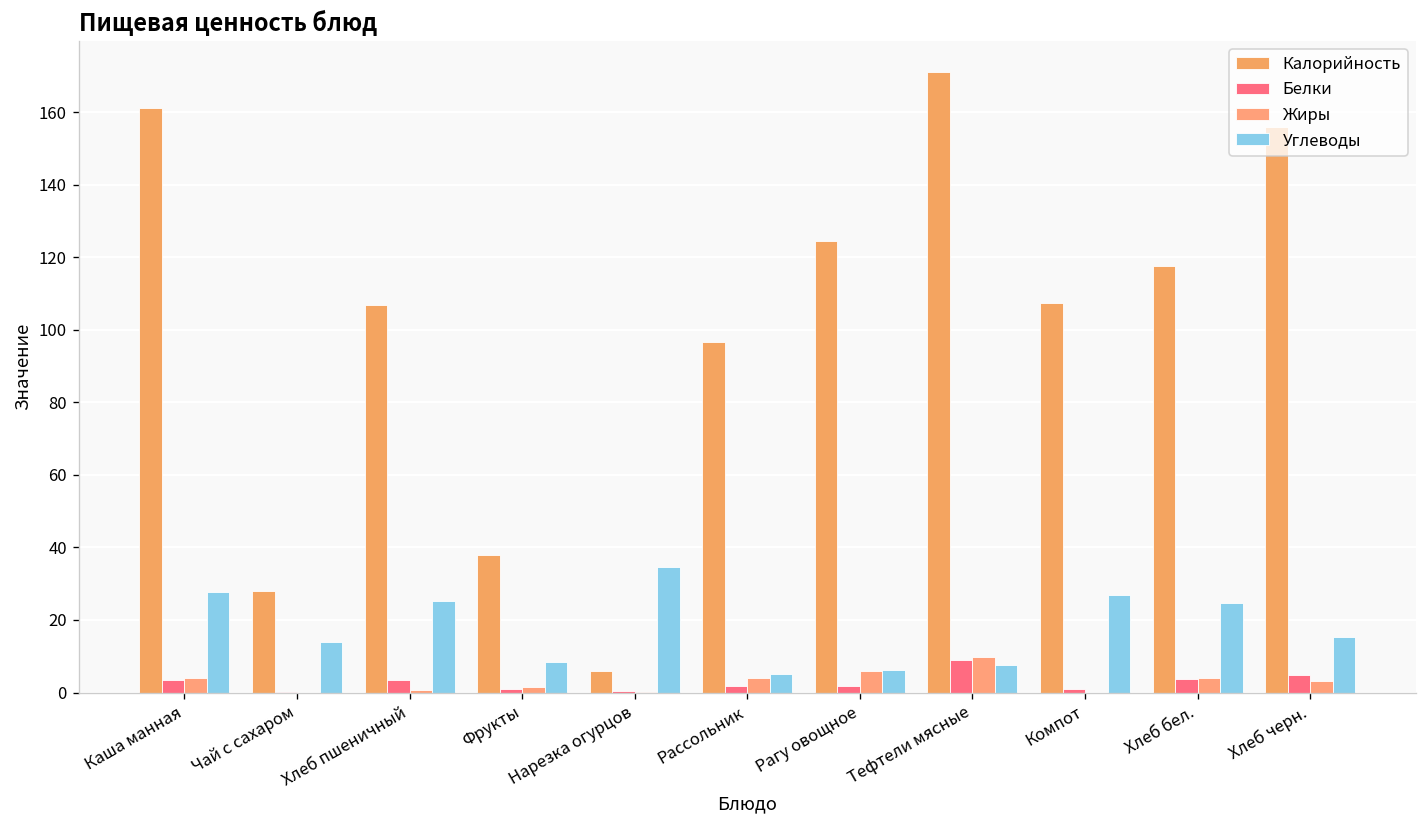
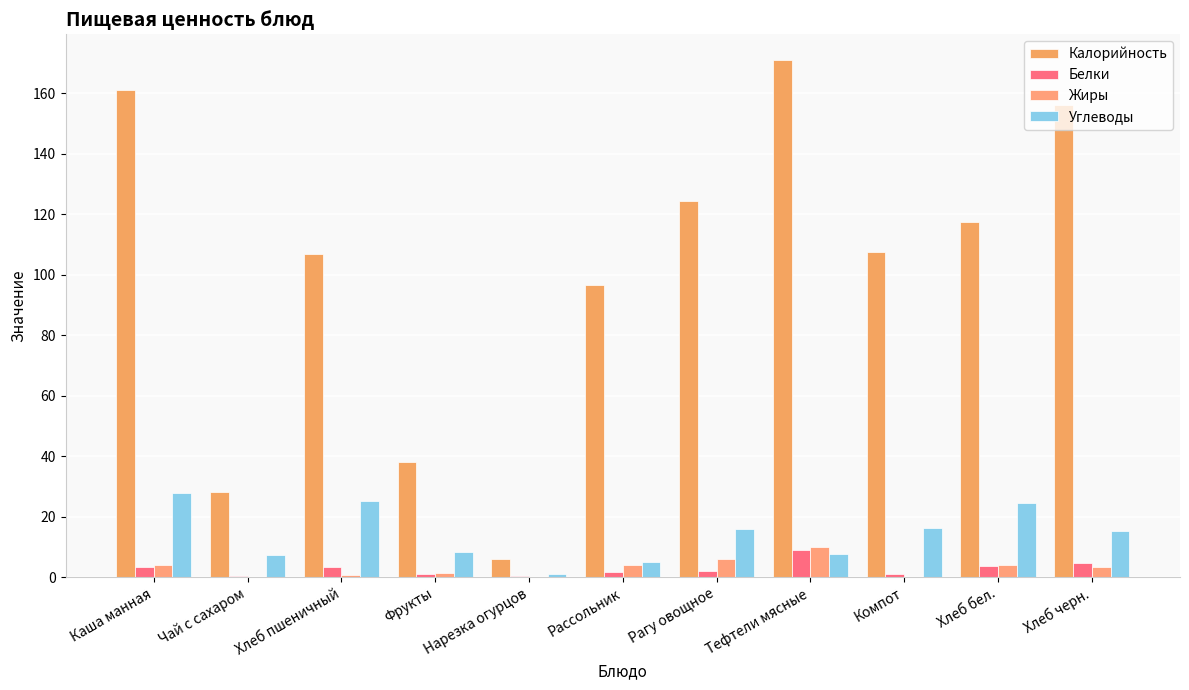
  {
    "Углеводы": {
      "Каша манная": 28,
-     "Чай с сахаром": 14,
+     "Чай с сахаром": 7,
      "Хлеб пшеничный": 25,
      "Фрукты": 8,
-     "Нарезка огурцов": 35,
+     "Нарезка огурцов": 1,
      "Рассольник": 5,
-     "Рагу овощное": 6,
+     "Рагу овощное": 16,
      "Тефтели мясные": 8,
-     "Компот": 27,
+     "Компот": 16,
      "Хлеб бел.": 25,
      "Хлеб черн.": 15
    }
  }
